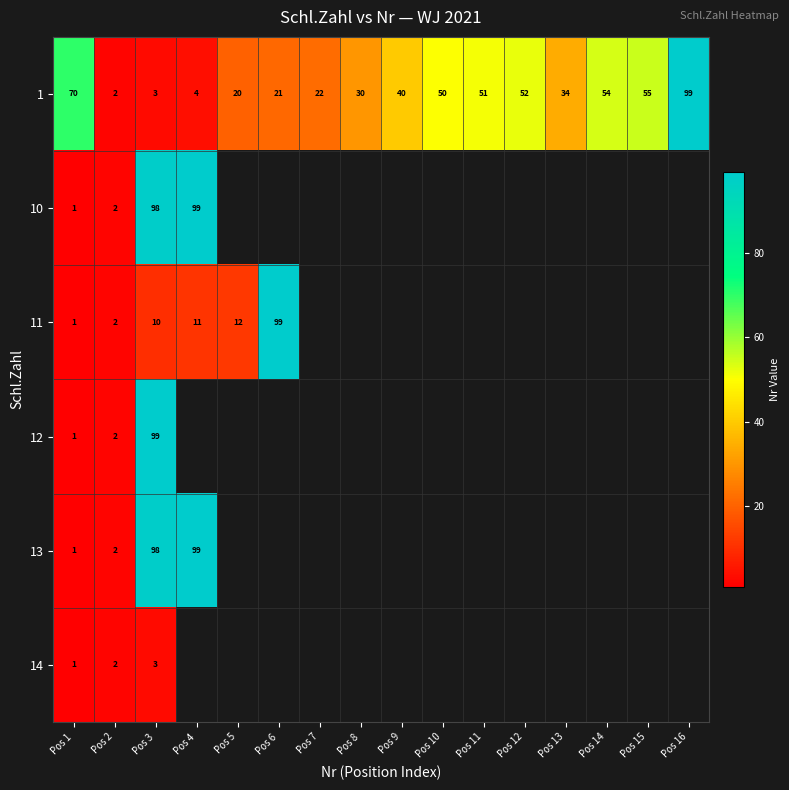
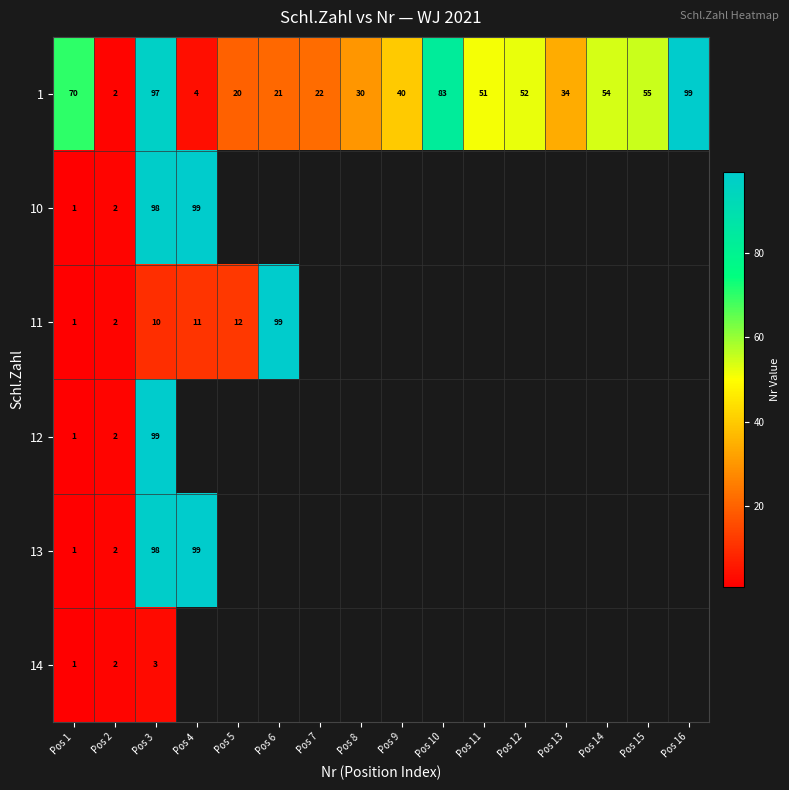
  {
    "1": {
      "Pos 1": 70,
      "Pos 2": 2,
-     "Pos 3": 3,
+     "Pos 3": 97,
      "Pos 4": 4,
      "Pos 5": 20,
      "Pos 6": 21,
      "Pos 7": 22,
      "Pos 8": 30,
      "Pos 9": 40,
-     "Pos 10": 50,
+     "Pos 10": 83,
      "Pos 11": 51,
      "Pos 12": 52,
      "Pos 13": 34,
      "Pos 14": 54,
      "Pos 15": 55,
      "Pos 16": 99
    },
    "10": {
      "Pos 1": 1,
      "Pos 2": 2,
      "Pos 3": 98,
      "Pos 4": 99
    },
    "11": {
      "Pos 1": 1,
      "Pos 2": 2,
      "Pos 3": 10,
      "Pos 4": 11,
      "Pos 5": 12,
      "Pos 6": 99
    },
    "12": {
      "Pos 1": 1,
      "Pos 2": 2,
      "Pos 3": 99
    },
    "13": {
      "Pos 1": 1,
      "Pos 2": 2,
      "Pos 3": 98,
      "Pos 4": 99
    },
    "14": {
      "Pos 1": 1,
      "Pos 2": 2,
      "Pos 3": 3
    }
  }
